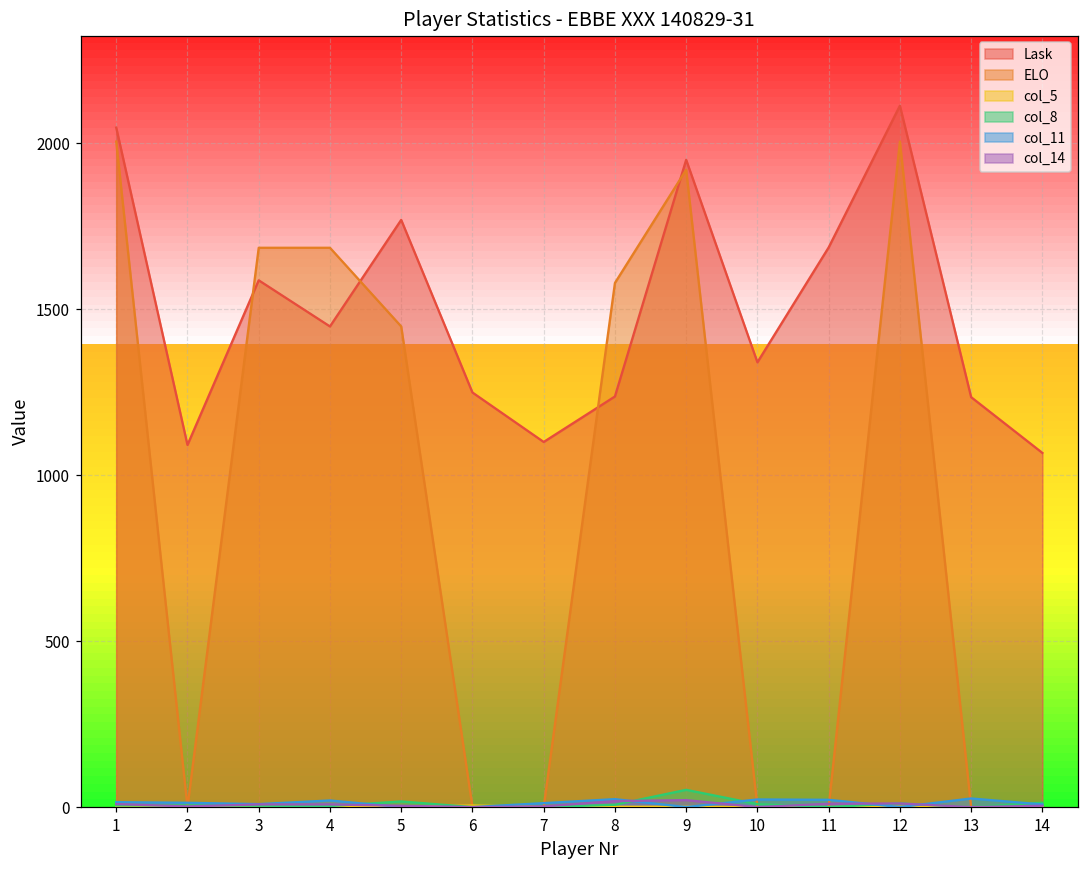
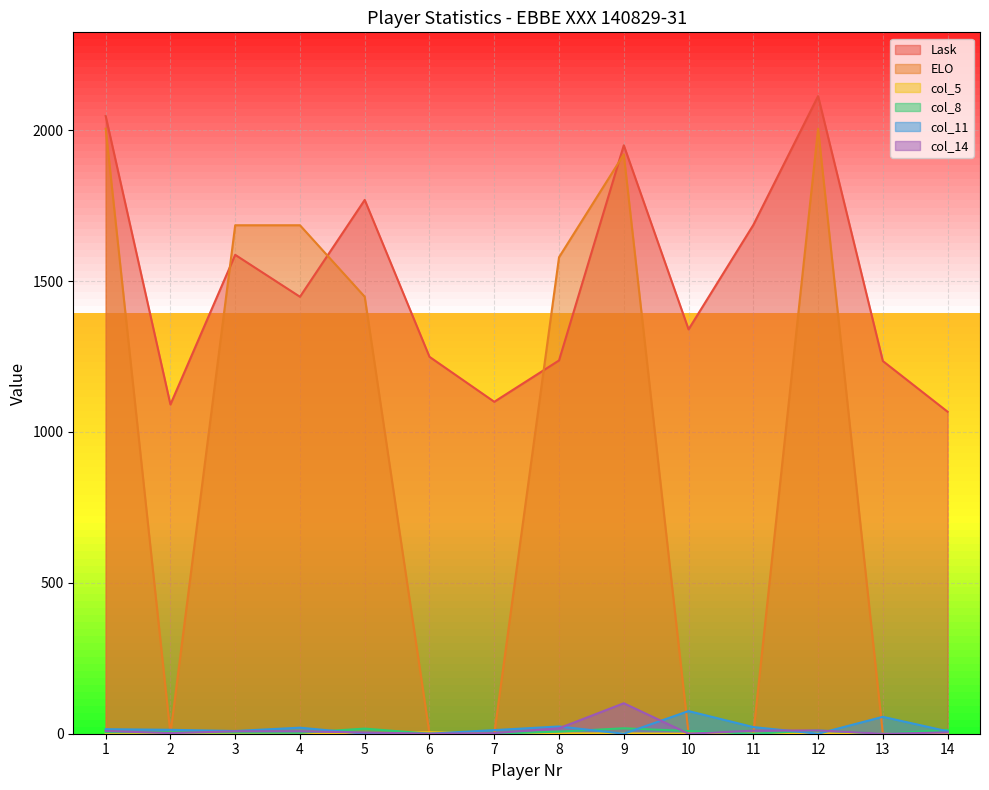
  {
    "col_8": {
      "5": 20,
-     "9": 50,
+     "9": 20,
      "10": 10
    },
    "col_11": {
      "4": 20,
      "7": 10,
-     "10": 20,
+     "10": 80,
      "11": 20,
-     "13": 30
+     "13": 60
    },
    "col_14": {
-     "9": 20,
+     "9": 100,
      "11": 10
    }
  }
